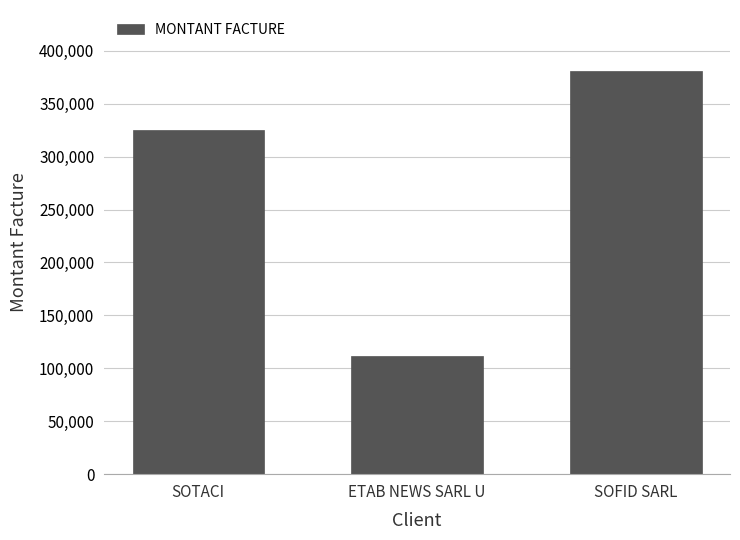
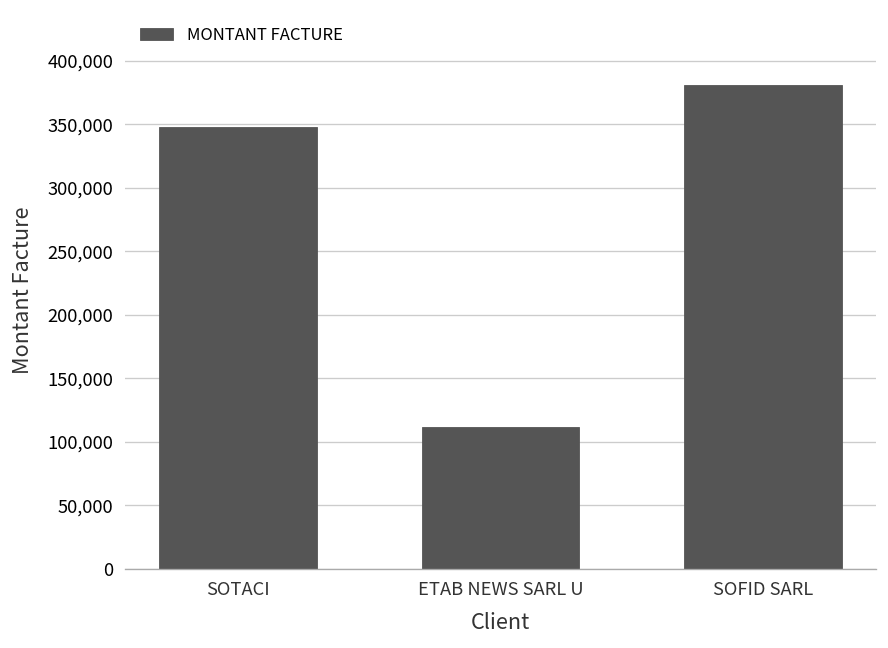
  {
-   "SOTACI": "325,000",
+   "SOTACI": "348,000",
    "ETAB NEWS SARL U": "112,000",
    "SOFID SARL": "381,000"
  }
